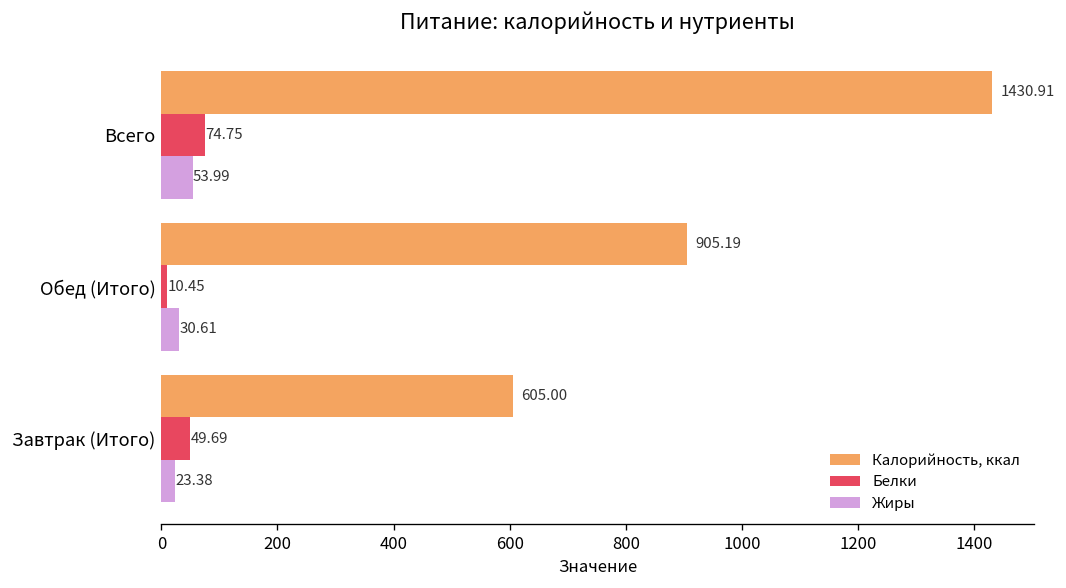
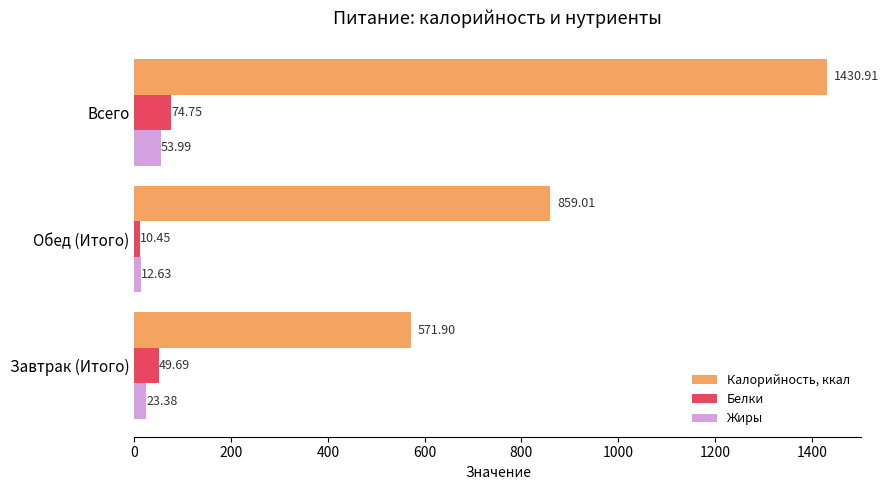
  {
    "Калорийность, ккал": {
      "Всего": 1430.91,
-     "Обед (Итого)": 905.19,
-     "Завтрак (Итого)": 605.00
+     "Обед (Итого)": 859.01,
+     "Завтрак (Итого)": 571.90
    },
    "Белки": {
      "Всего": 74.75,
      "Обед (Итого)": 10.45,
      "Завтрак (Итого)": 49.69
    },
    "Жиры": {
      "Всего": 53.99,
-     "Обед (Итого)": 30.61,
+     "Обед (Итого)": 12.63,
      "Завтрак (Итого)": 23.38
    }
  }
